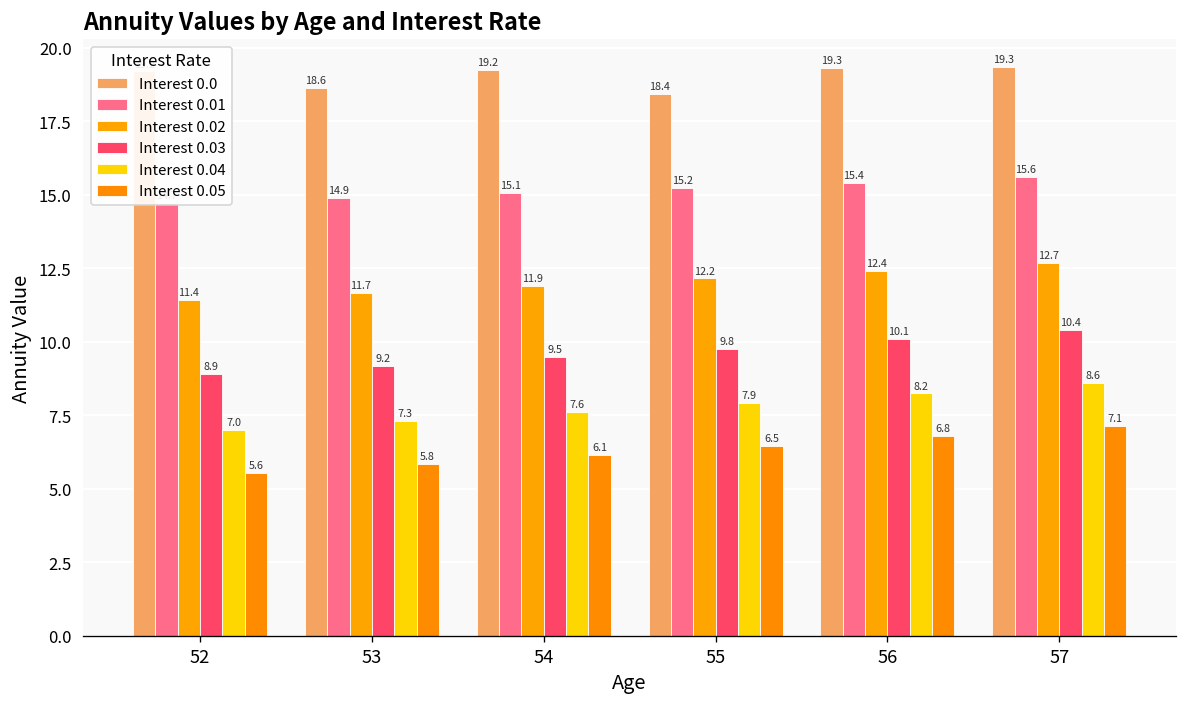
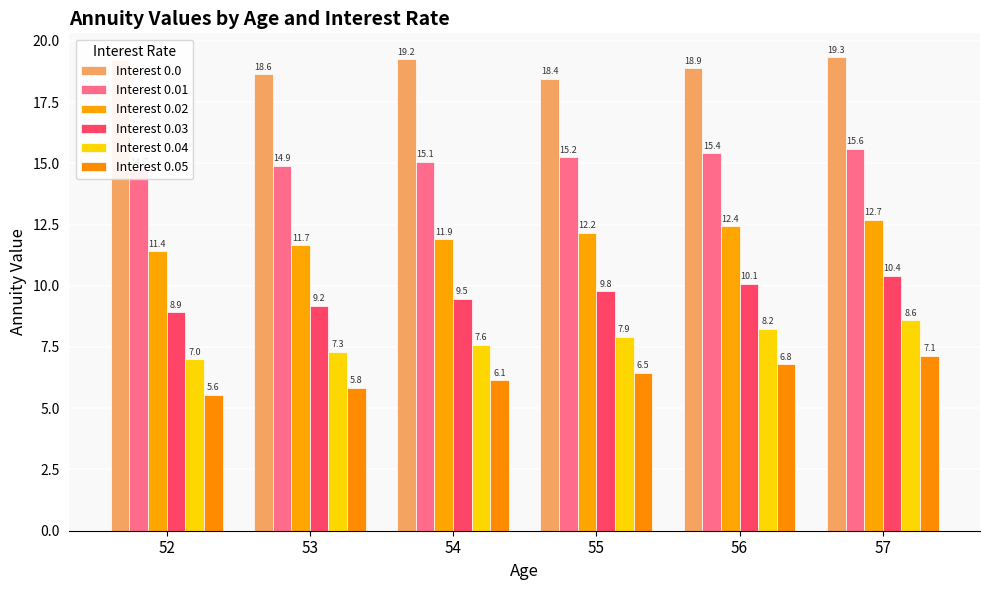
  {
    "Interest 0.0": {
      "53": 18.6,
      "54": 19.2,
      "55": 18.4,
-     "56": 19.3,
+     "56": 18.9,
      "57": 19.3
    }
  }
